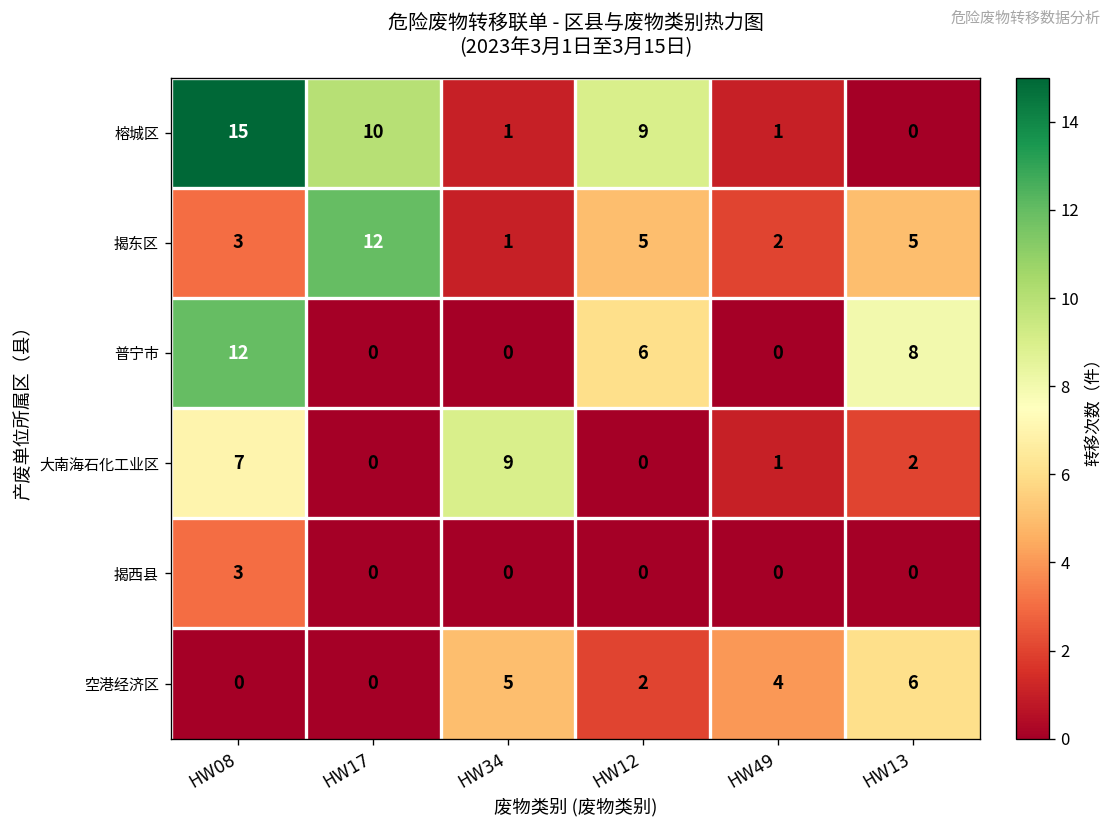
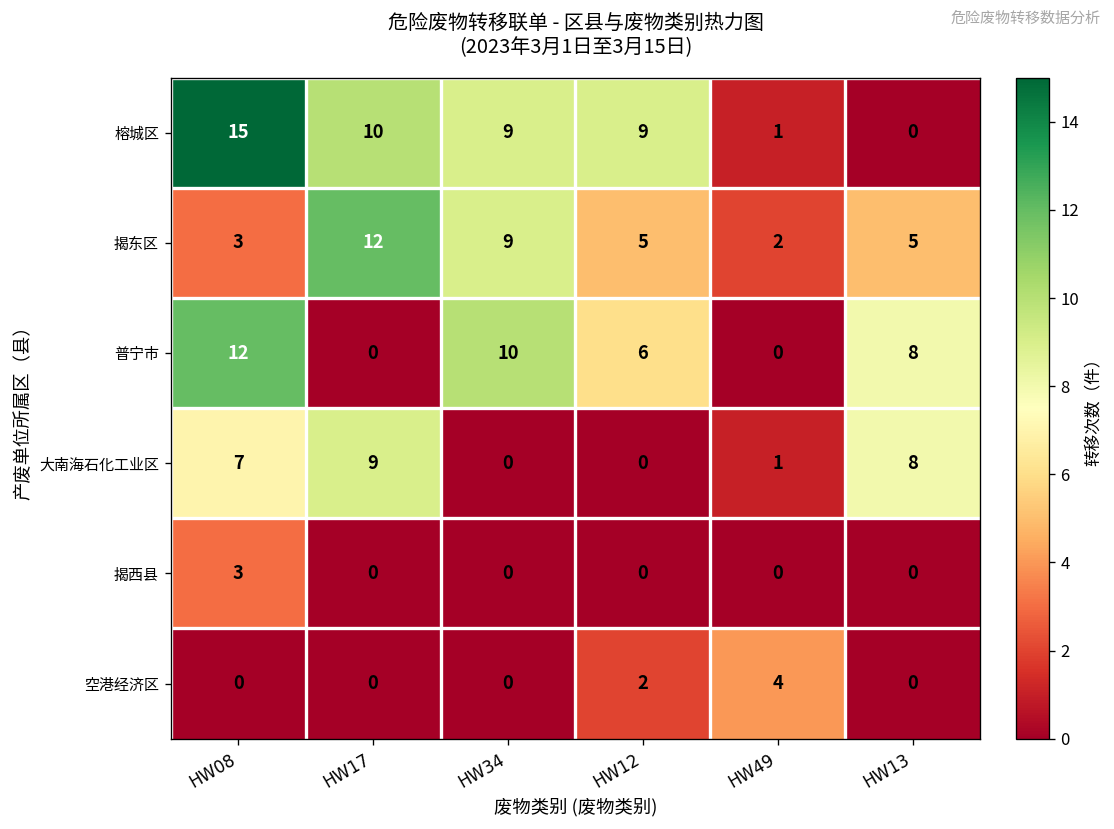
  {
    "榕城区": {
      "HW08": 15,
      "HW17": 10,
-     "HW34": 1,
+     "HW34": 9,
      "HW12": 9,
      "HW49": 1,
      "HW13": 0
    },
    "揭东区": {
      "HW08": 3,
      "HW17": 12,
-     "HW34": 1,
+     "HW34": 9,
      "HW12": 5,
      "HW49": 2,
      "HW13": 5
    },
    "普宁市": {
      "HW08": 12,
      "HW17": 0,
-     "HW34": 0,
+     "HW34": 10,
      "HW12": 6,
      "HW49": 0,
      "HW13": 8
    },
    "大南海石化工业区": {
      "HW08": 7,
-     "HW17": 0,
-     "HW34": 9,
+     "HW17": 9,
+     "HW34": 0,
      "HW12": 0,
      "HW49": 1,
-     "HW13": 2
+     "HW13": 8
    },
    "揭西县": {
      "HW08": 3,
      "HW17": 0,
      "HW34": 0,
      "HW12": 0,
      "HW49": 0,
      "HW13": 0
    },
    "空港经济区": {
      "HW08": 0,
      "HW17": 0,
-     "HW34": 5,
+     "HW34": 0,
      "HW12": 2,
      "HW49": 4,
-     "HW13": 6
+     "HW13": 0
    }
  }
